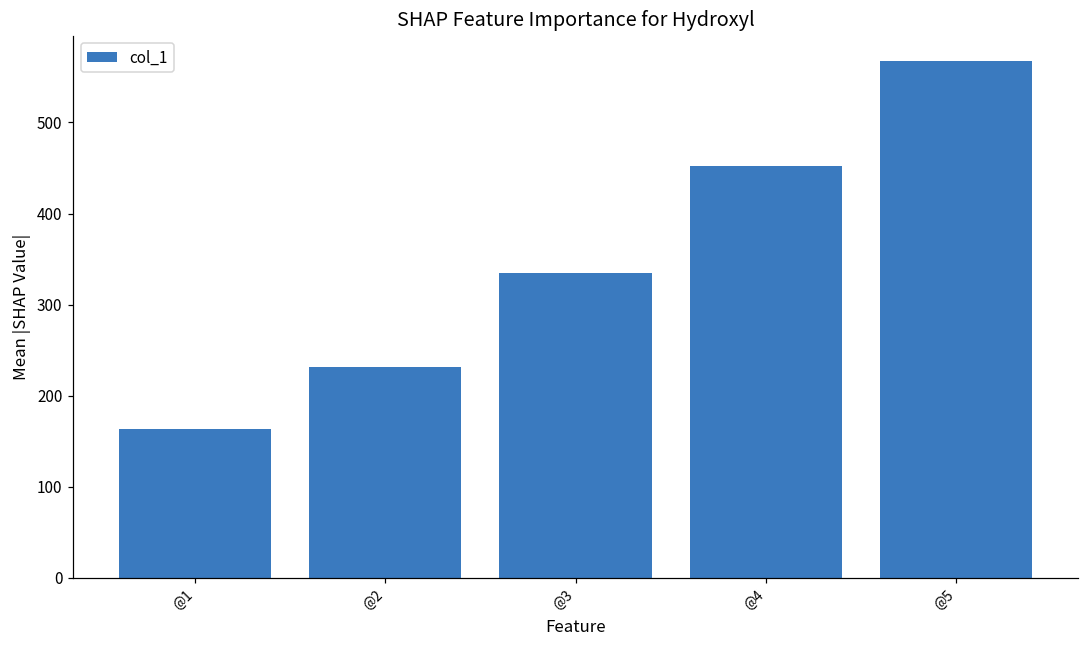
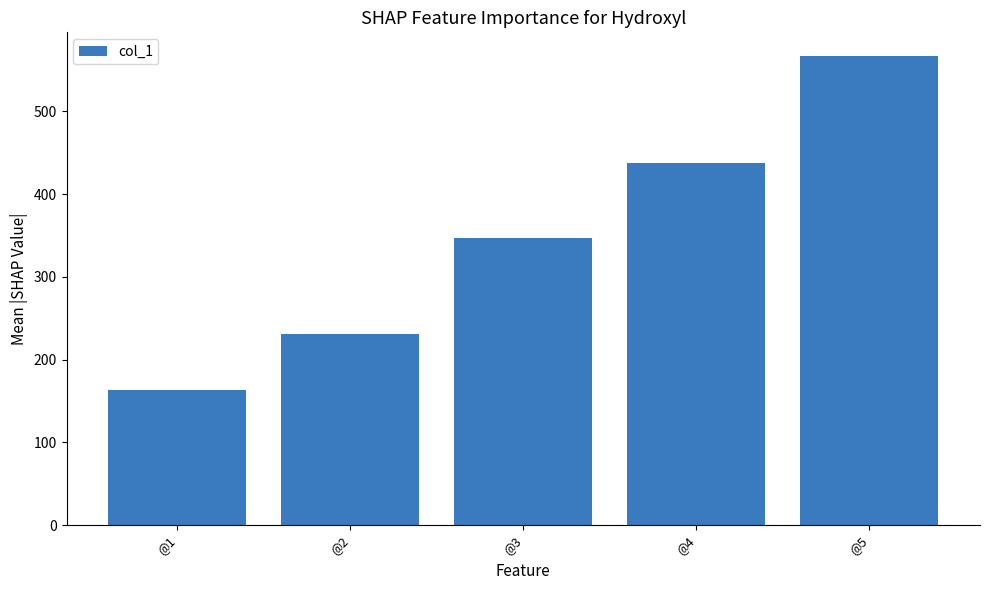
  {
    "@1": 160,
    "@2": 230,
-   "@3": 340,
-   "@4": 450,
+   "@3": 350,
+   "@4": 440,
    "@5": 570
  }
